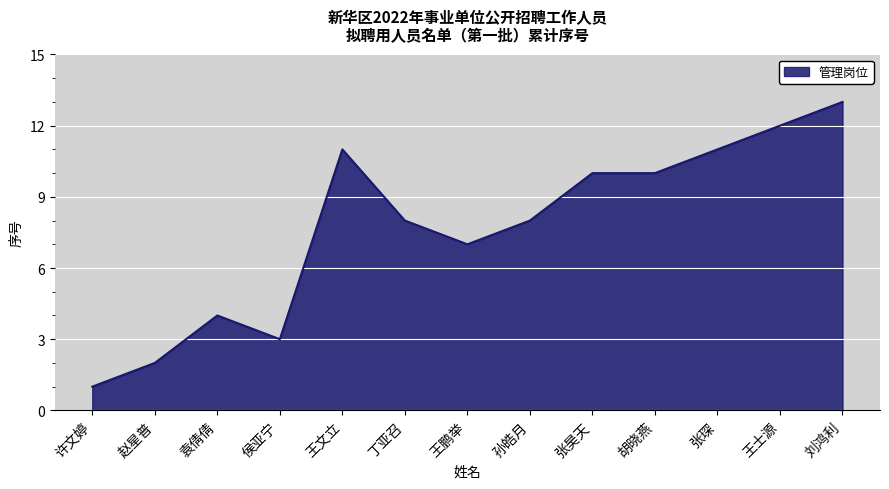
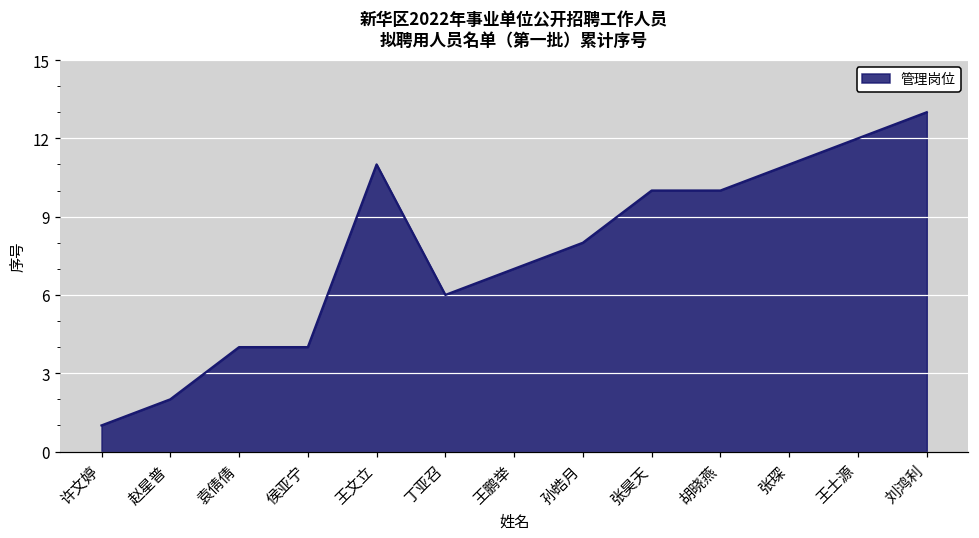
  {
    "许文婷": 1,
    "赵星普": 2,
    "袁倩倩": 4,
-   "侯亚宁": 3,
+   "侯亚宁": 4,
    "王文立": 11,
-   "丁亚召": 8,
+   "丁亚召": 6,
    "王鹏举": 7,
    "孙皓月": 8,
    "张昊天": 10,
    "胡晓燕": 10,
    "张琛": 11,
    "王士源": 12,
    "刘鸿利": 13
  }
